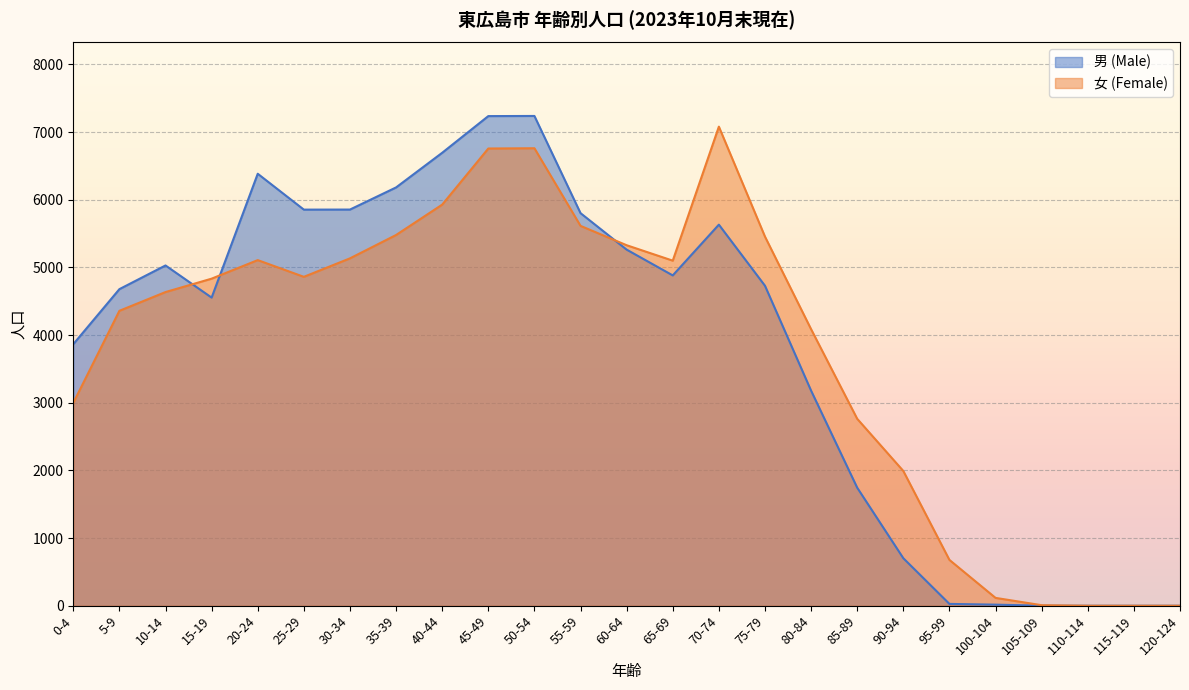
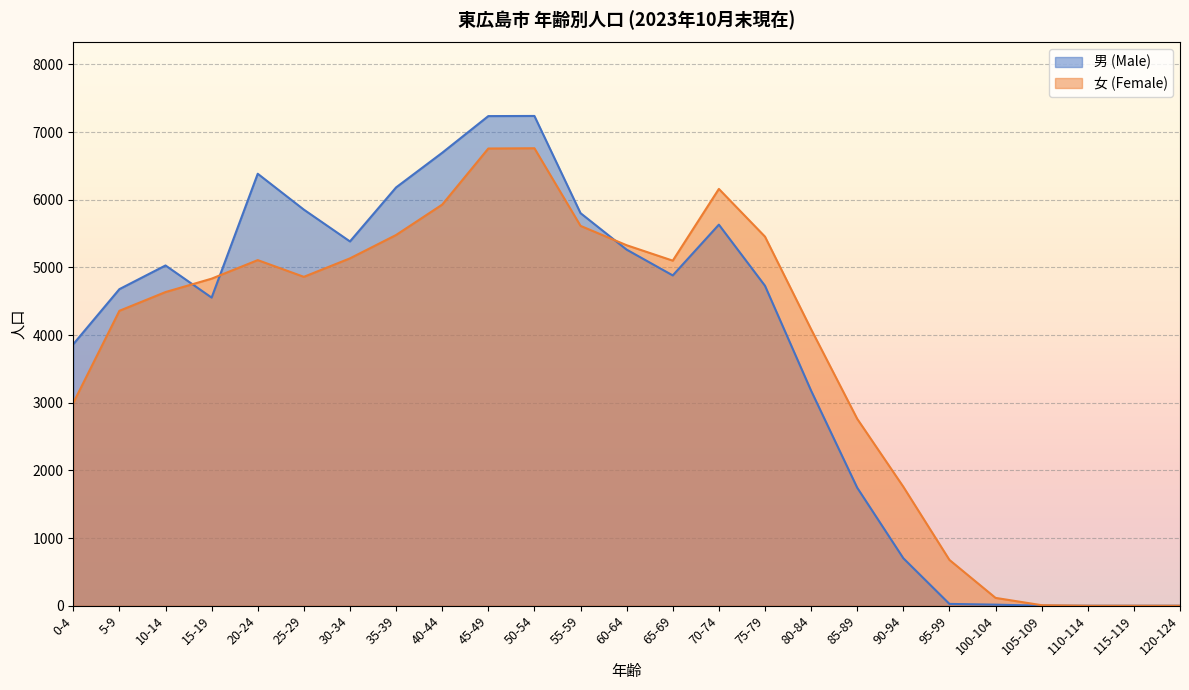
  {
    "男 (Male)": {
      "0-4": 3900,
      "5-9": 4700,
      "10-14": 5000,
      "15-19": 4600,
      "20-24": 6400,
      "25-29": 5900,
-     "30-34": 5900,
+     "30-34": 5400,
      "35-39": 6200,
      "40-44": 6700,
      "45-49": 7200,
      "50-54": 7200,
      "55-59": 5800,
      "60-64": 5300,
      "65-69": 4900,
      "70-74": 5600,
      "75-79": 4700,
      "80-84": 3200,
      "85-89": 1700,
      "90-94": 700,
      "95-99": 0,
      "100-104": 0
    },
    "女 (Female)": {
      "0-4": 3000,
      "5-9": 4400,
      "10-14": 4600,
      "15-19": 4800,
      "20-24": 5100,
      "25-29": 4900,
      "30-34": 5100,
      "35-39": 5500,
      "40-44": 5900,
      "45-49": 6800,
      "50-54": 6800,
      "55-59": 5600,
      "60-64": 5300,
      "65-69": 5100,
-     "70-74": 7100,
+     "70-74": 6200,
      "75-79": 5500,
      "80-84": 4100,
      "85-89": 2800,
-     "90-94": 2000,
+     "90-94": 1800,
      "95-99": 700,
      "100-104": 100
    }
  }
